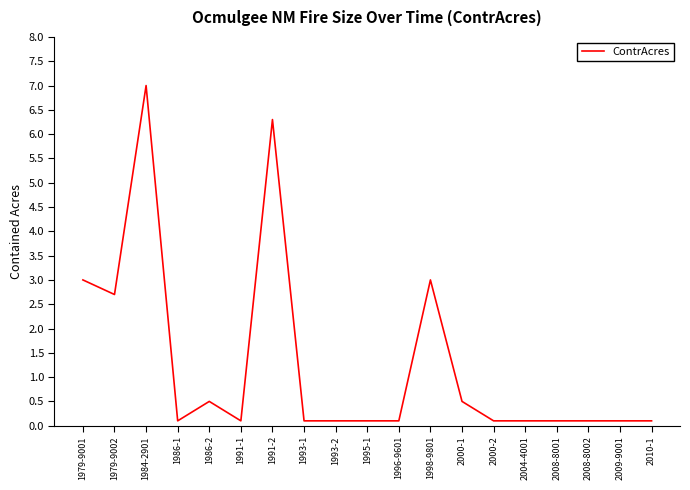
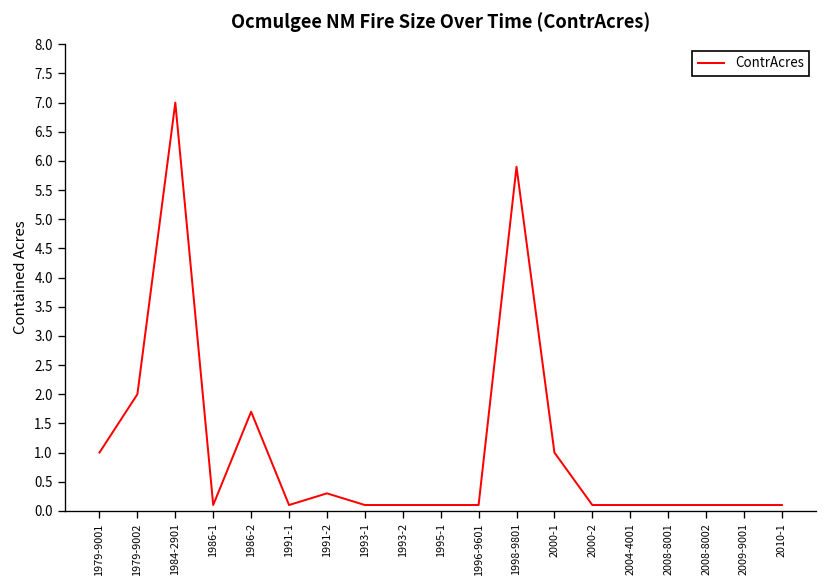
  {
-   "1979-9001": 3,
-   "1979-9002": 2.7,
+   "1979-9001": 1,
+   "1979-9002": 2.0,
    "1984-2901": 7.0,
    "1986-1": 0.1,
-   "1986-2": 0.5,
+   "1986-2": 1.7,
    "1991-1": 0.1,
-   "1991-2": 6.3,
+   "1991-2": 0.3,
    "1993-1": 0.1,
    "1993-2": 0.1,
    "1995-1": 0.1,
    "1996-9601": 0.1,
-   "1998-9801": 3.0,
-   "2000-1": 0.5,
+   "1998-9801": 5.9,
+   "2000-1": 1.0,
    "2000-2": 0.1,
    "2004-4001": 0.1,
    "2008-8001": 0.1,
    "2008-8002": 0.1,
    "2009-9001": 0.1,
    "2010-1": 0.1
  }
